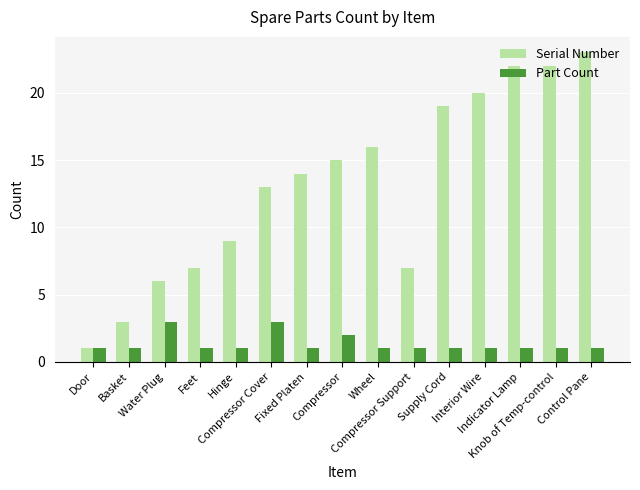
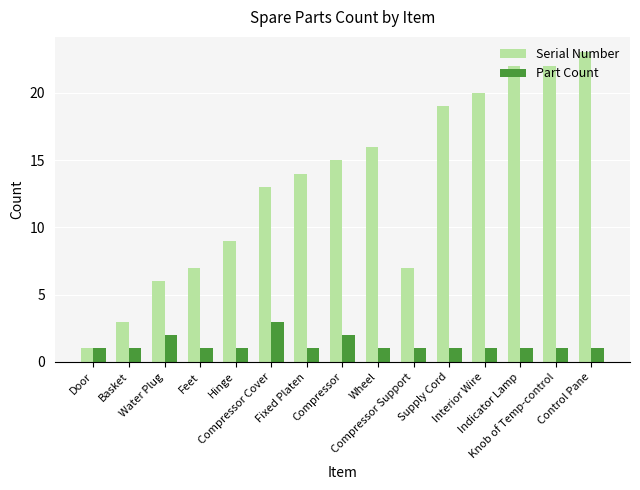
  {
    "Serial Number": {
      "Door": 1,
      "Basket": 3,
      "Water Plug": 6,
      "Feet": 7,
      "Hinge": 9,
      "Compressor Cover": 13,
      "Fixed Platen": 14,
      "Compressor": 15,
      "Wheel": 16,
      "Compressor Support": 7,
      "Supply Cord": 19,
      "Interior Wire": 20,
      "Indicator Lamp": 22,
      "Knob of Temp-control": 22,
      "Control Pane": 23
    },
    "Part Count": {
      "Door": 1,
      "Basket": 1,
-     "Water Plug": 3,
+     "Water Plug": 2,
      "Feet": 1,
      "Hinge": 1,
      "Compressor Cover": 3,
      "Fixed Platen": 1,
      "Compressor": 2,
      "Wheel": 1,
      "Compressor Support": 1,
      "Supply Cord": 1,
      "Interior Wire": 1,
      "Indicator Lamp": 1,
      "Knob of Temp-control": 1,
      "Control Pane": 1
    }
  }
